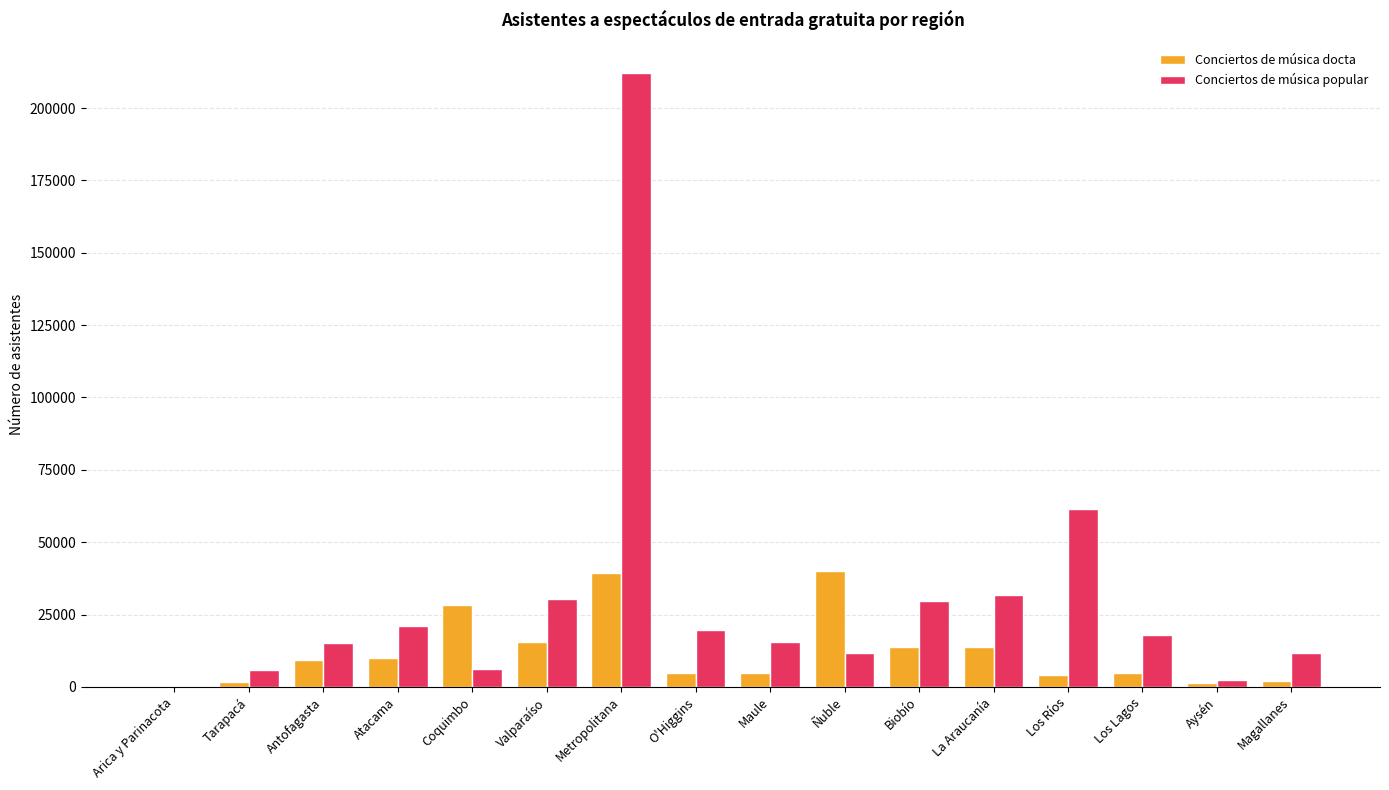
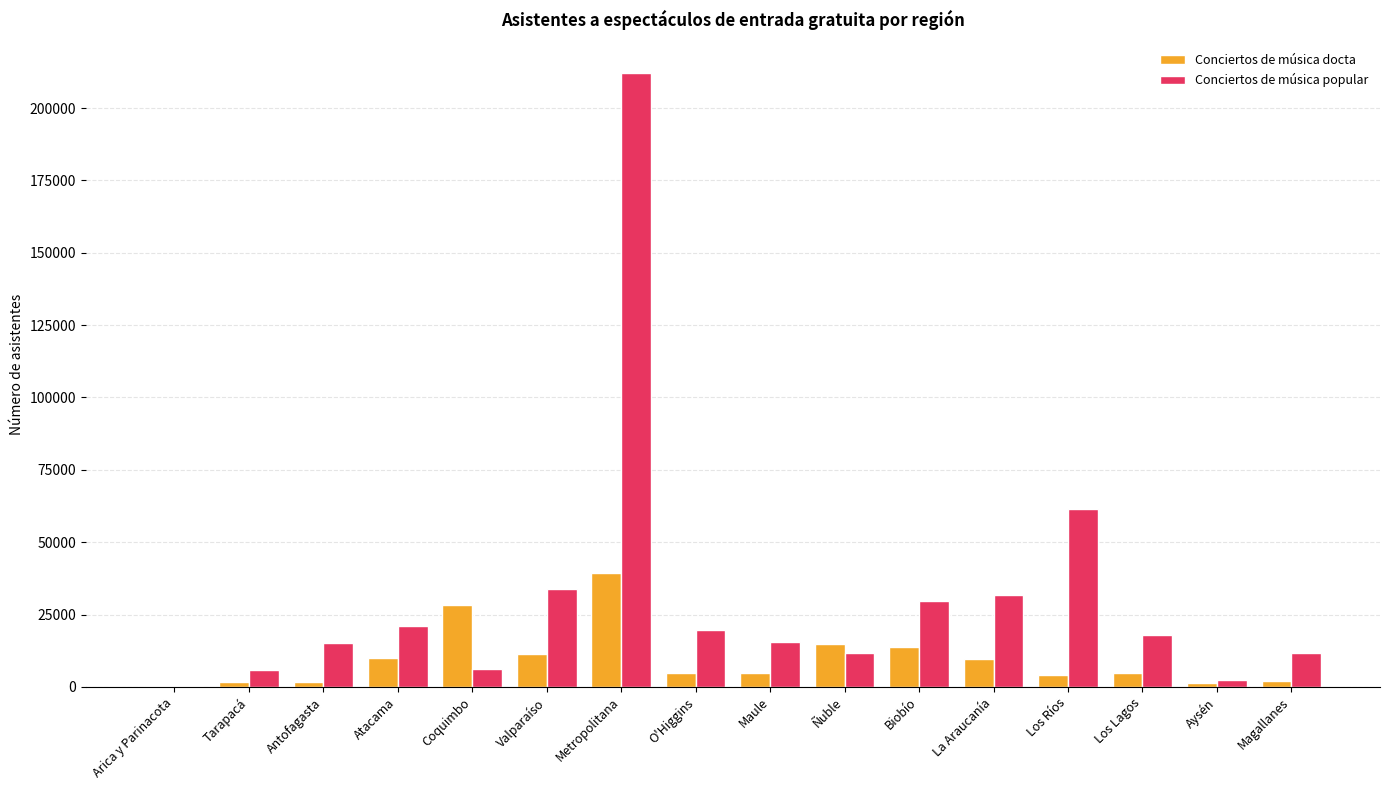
  {
    "Conciertos de música docta": {
      "Tarapacá": 2000,
-     "Antofagasta": 9000,
+     "Antofagasta": 2000,
      "Atacama": 10000,
      "Coquimbo": 28000,
-     "Valparaíso": 15000,
+     "Valparaíso": 11000,
      "Metropolitana": 39000,
      "O'Higgins": 5000,
      "Maule": 5000,
-     "Ñuble": 40000,
+     "Ñuble": 15000,
      "Biobío": 14000,
-     "La Araucanía": 14000,
+     "La Araucanía": 10000,
      "Los Ríos": 4000,
      "Los Lagos": 5000,
      "Aysén": 1000,
      "Magallanes": 2000
    },
    "Conciertos de música popular": {
      "Tarapacá": 6000,
      "Antofagasta": 15000,
      "Atacama": 21000,
      "Coquimbo": 6000,
-     "Valparaíso": 30000,
+     "Valparaíso": 34000,
      "Metropolitana": 212000,
      "O'Higgins": 20000,
      "Maule": 16000,
      "Ñuble": 12000,
      "Biobío": 30000,
      "La Araucanía": 32000,
      "Los Ríos": 61000,
      "Los Lagos": 18000,
      "Aysén": 2000,
      "Magallanes": 12000
    }
  }
